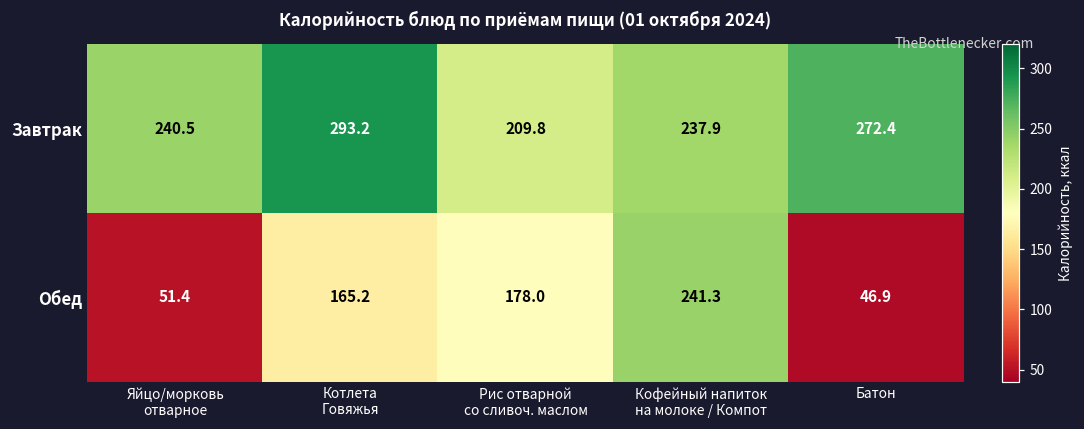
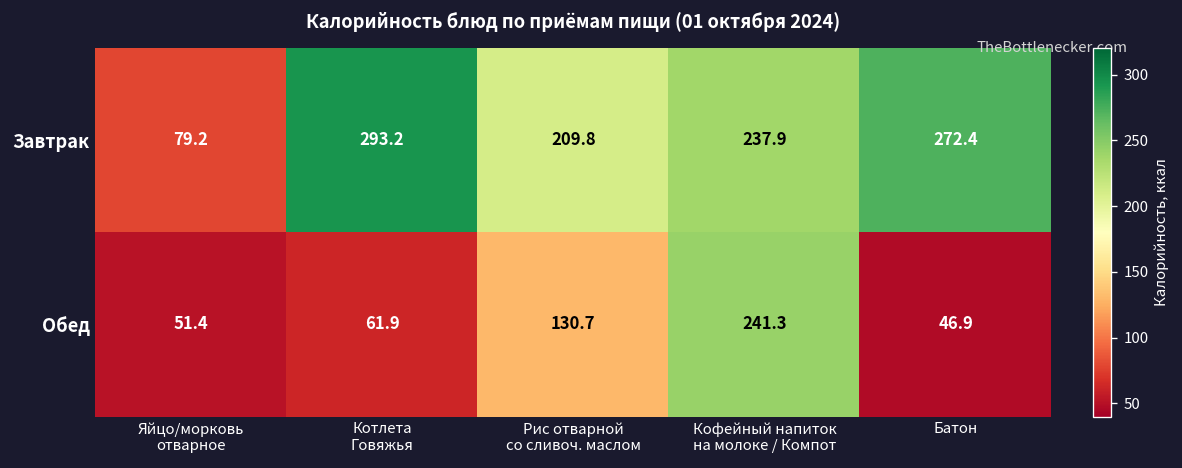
  {
    "Завтрак": {
-     "Яйцо/морковь отварное": 240.5,
+     "Яйцо/морковь отварное": 79.2,
      "Котлета Говяжья": 293.2,
      "Рис отварной со сливоч. маслом": 209.8,
      "Кофейный напиток на молоке / Компот": 237.9,
      "Батон": 272.4
    },
    "Обед": {
      "Яйцо/морковь отварное": 51.4,
-     "Котлета Говяжья": 165.2,
-     "Рис отварной со сливоч. маслом": 178.0,
+     "Котлета Говяжья": 61.9,
+     "Рис отварной со сливоч. маслом": 130.7,
      "Кофейный напиток на молоке / Компот": 241.3,
      "Батон": 46.9
    }
  }
